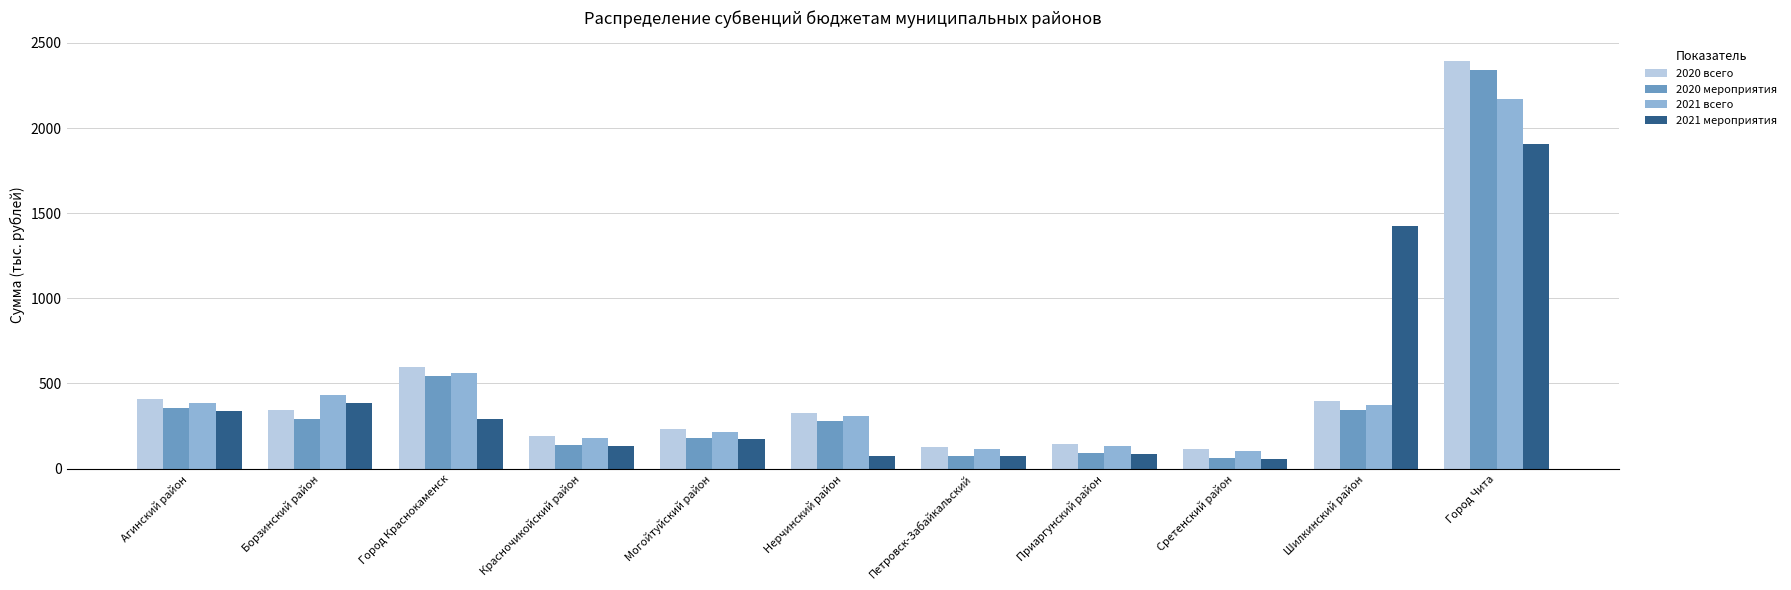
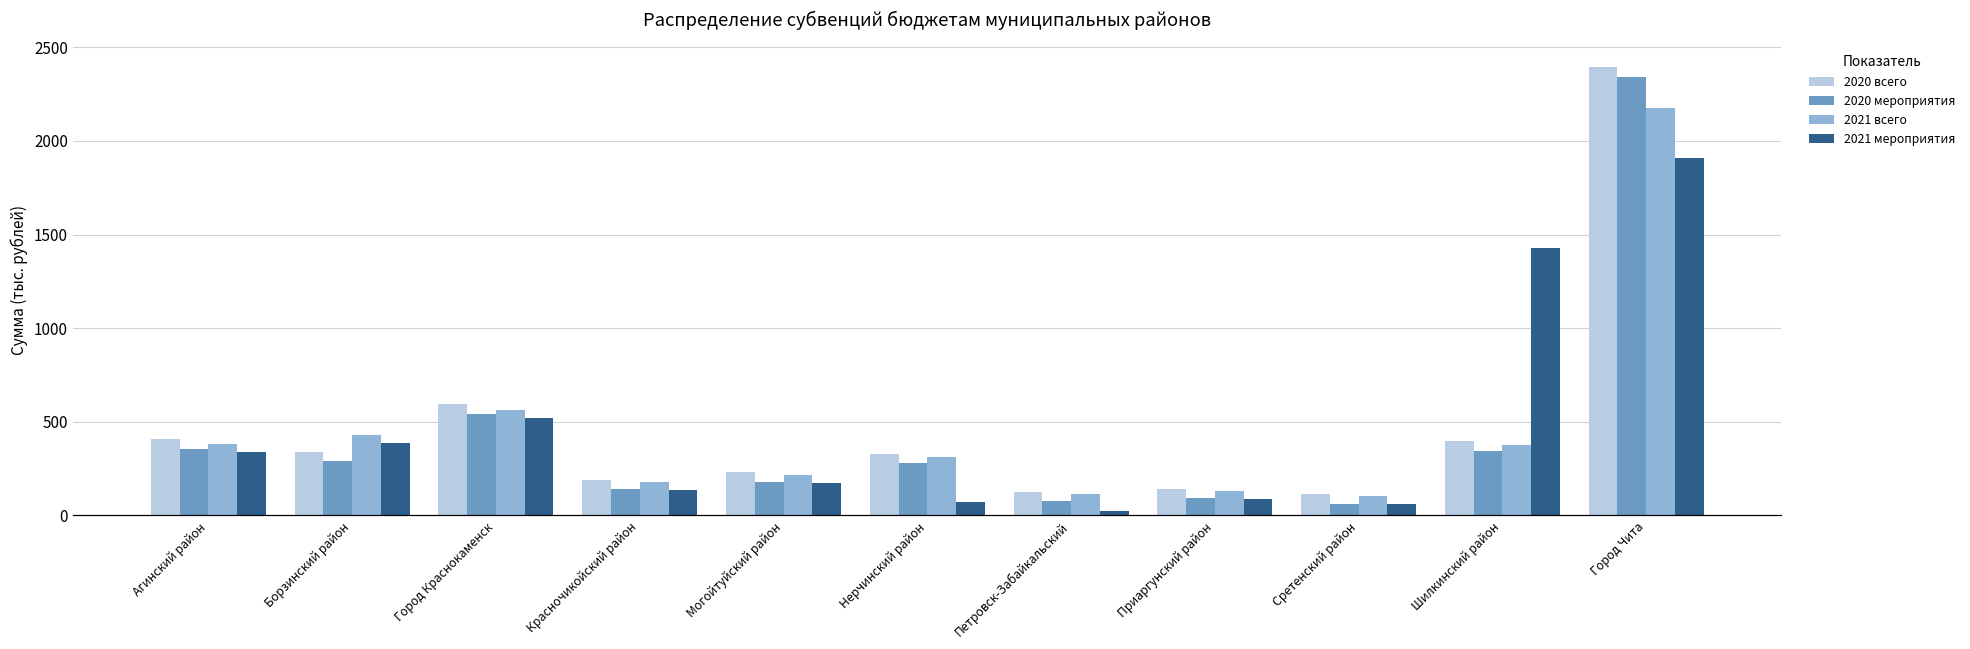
  {
    "2021 мероприятия": {
      "Агинский район": 340,
      "Борзинский район": 390,
-     "Город Краснокаменск": 290,
+     "Город Краснокаменск": 520,
      "Красночикойский район": 130,
      "Могойтуйский район": 170,
      "Нерчинский район": 70,
-     "Петровск-Забайкальский": 70,
+     "Петровск-Забайкальский": 20,
      "Приаргунский район": 90,
      "Сретенский район": 60,
      "Шилкинский район": 1430,
      "Город Чита": 1910
    }
  }
